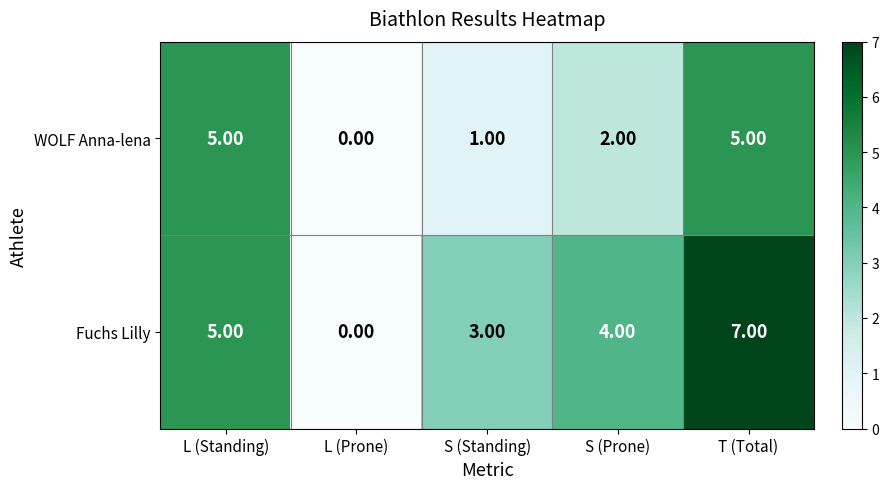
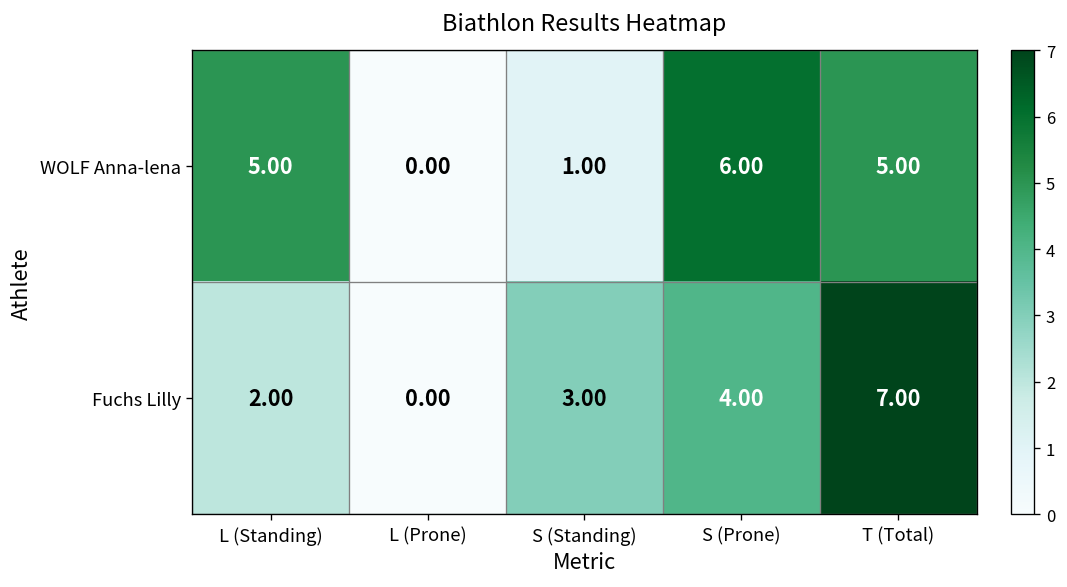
  {
    "WOLF Anna-lena": {
      "L (Standing)": 5.00,
      "L (Prone)": 0.00,
      "S (Standing)": 1.00,
-     "S (Prone)": 2.00,
+     "S (Prone)": 6.00,
      "T (Total)": 5.00
    },
    "Fuchs Lilly": {
-     "L (Standing)": 5.00,
+     "L (Standing)": 2.00,
      "L (Prone)": 0.00,
      "S (Standing)": 3.00,
      "S (Prone)": 4.00,
      "T (Total)": 7.00
    }
  }
